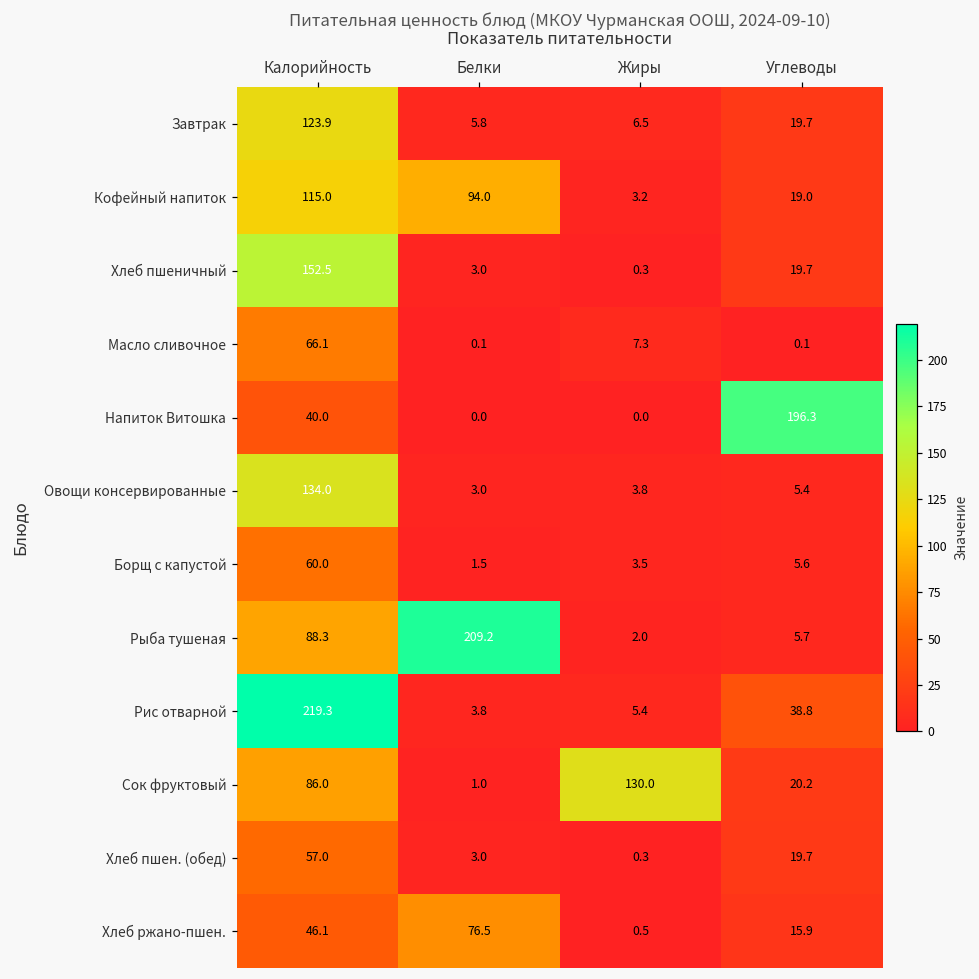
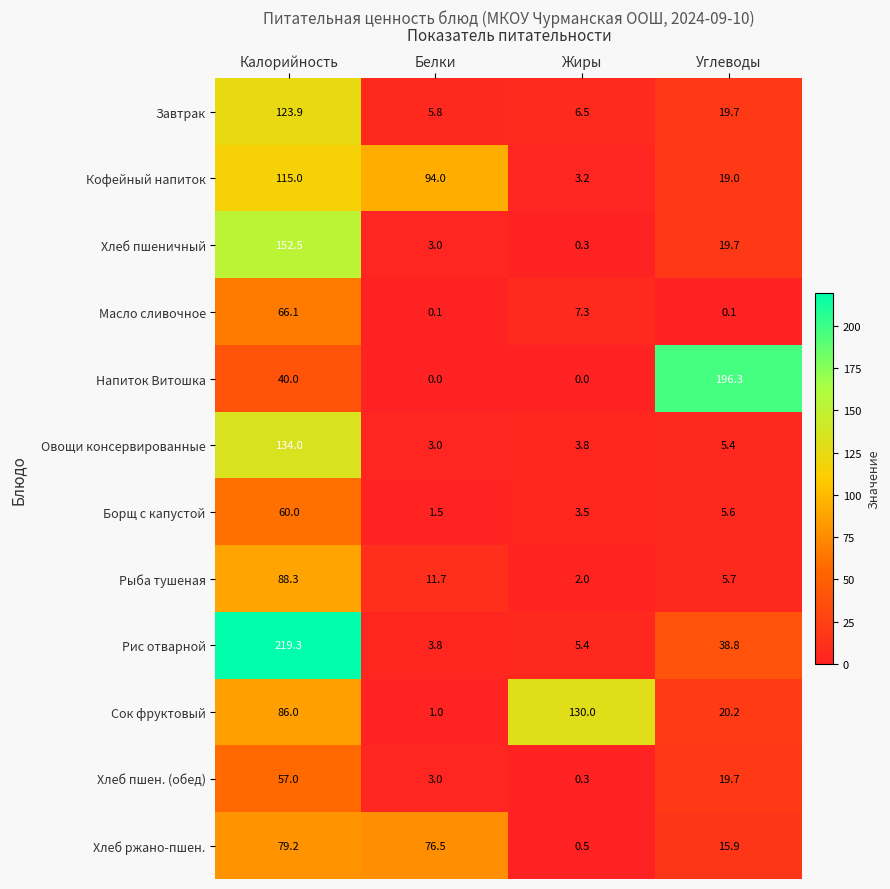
  {
    "Завтрак": {
      "Калорийность": 123.9,
      "Белки": 5.8,
      "Жиры": 6.5,
      "Углеводы": 19.7
    },
    "Кофейный напиток": {
      "Калорийность": 115.0,
      "Белки": 94.0,
      "Жиры": 3.2,
      "Углеводы": 19.0
    },
    "Хлеб пшеничный": {
      "Калорийность": 152.5,
      "Белки": 3.0,
      "Жиры": 0.3,
      "Углеводы": 19.7
    },
    "Масло сливочное": {
      "Калорийность": 66.1,
      "Белки": 0.1,
      "Жиры": 7.3,
      "Углеводы": 0.1
    },
    "Напиток Витошка": {
      "Калорийность": 40.0,
      "Белки": 0.0,
      "Жиры": 0.0,
      "Углеводы": 196.3
    },
    "Овощи консервированные": {
      "Калорийность": 134.0,
      "Белки": 3.0,
      "Жиры": 3.8,
      "Углеводы": 5.4
    },
    "Борщ с капустой": {
      "Калорийность": 60.0,
      "Белки": 1.5,
      "Жиры": 3.5,
      "Углеводы": 5.6
    },
    "Рыба тушеная": {
      "Калорийность": 88.3,
-     "Белки": 209.2,
+     "Белки": 11.7,
      "Жиры": 2.0,
      "Углеводы": 5.7
    },
    "Рис отварной": {
      "Калорийность": 219.3,
      "Белки": 3.8,
      "Жиры": 5.4,
      "Углеводы": 38.8
    },
    "Сок фруктовый": {
      "Калорийность": 86.0,
      "Белки": 1.0,
      "Жиры": 130.0,
      "Углеводы": 20.2
    },
    "Хлеб пшен. (обед)": {
      "Калорийность": 57.0,
      "Белки": 3.0,
      "Жиры": 0.3,
      "Углеводы": 19.7
    },
    "Хлеб ржано-пшен.": {
-     "Калорийность": 46.1,
+     "Калорийность": 79.2,
      "Белки": 76.5,
      "Жиры": 0.5,
      "Углеводы": 15.9
    }
  }
